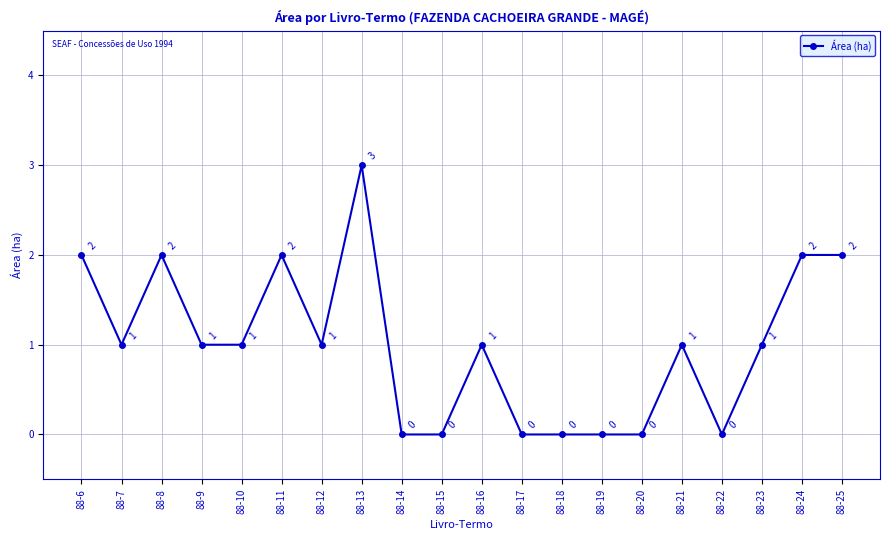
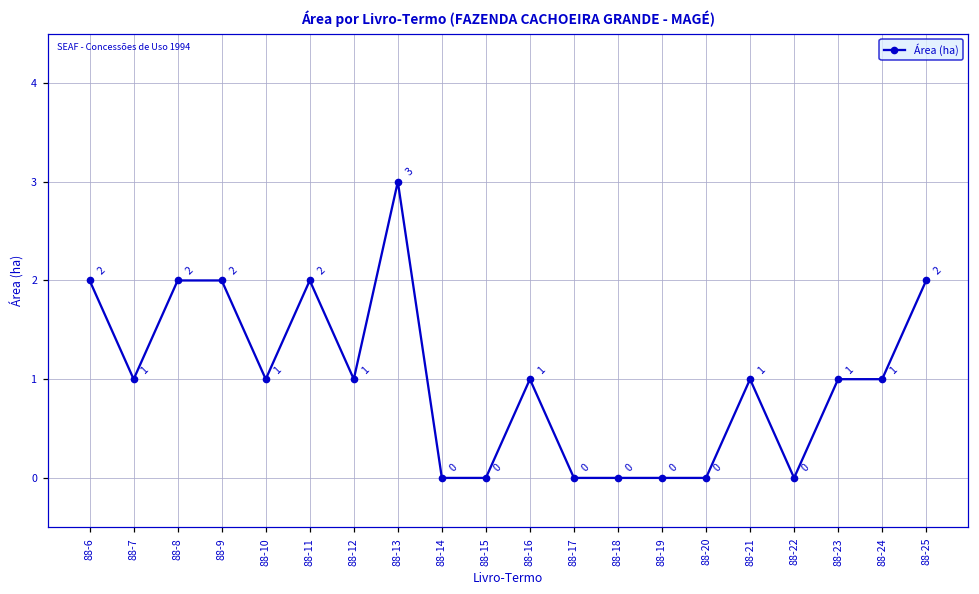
  {
    "88-6": 2,
    "88-7": 1,
    "88-8": 2,
-   "88-9": 1,
+   "88-9": 2,
    "88-10": 1,
    "88-11": 2,
    "88-12": 1,
    "88-13": 3,
    "88-14": 0,
    "88-15": 0,
    "88-16": 1,
    "88-17": 0,
    "88-18": 0,
    "88-19": 0,
    "88-20": 0,
    "88-21": 1,
    "88-22": 0,
    "88-23": 1,
-   "88-24": 2,
+   "88-24": 1,
    "88-25": 2
  }
